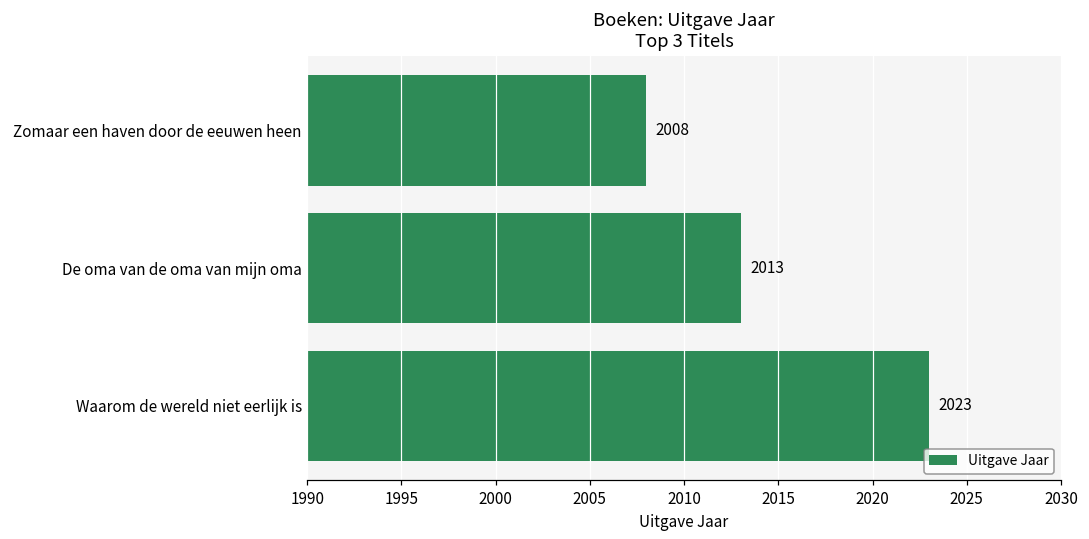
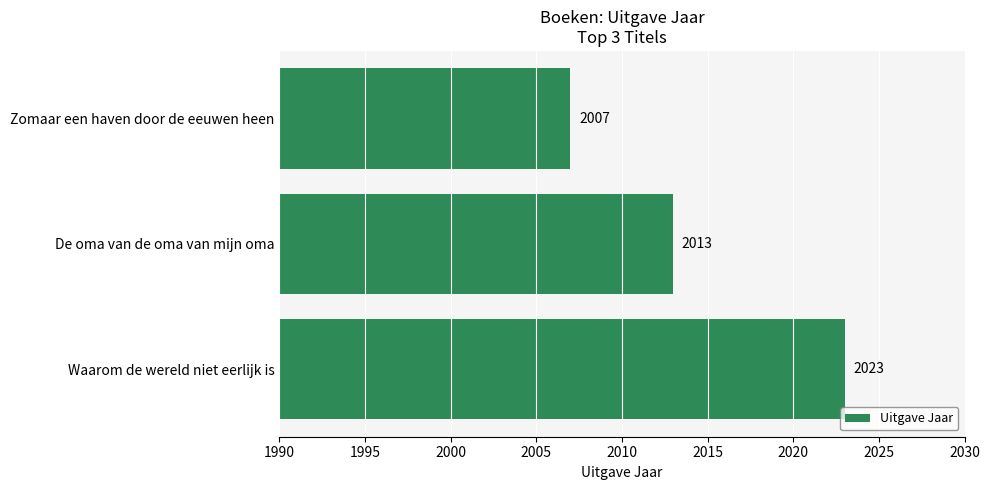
  {
-   "Zomaar een haven door de eeuwen heen": 2008,
+   "Zomaar een haven door de eeuwen heen": 2007,
    "De oma van de oma van mijn oma": 2013,
    "Waarom de wereld niet eerlijk is": 2023
  }
